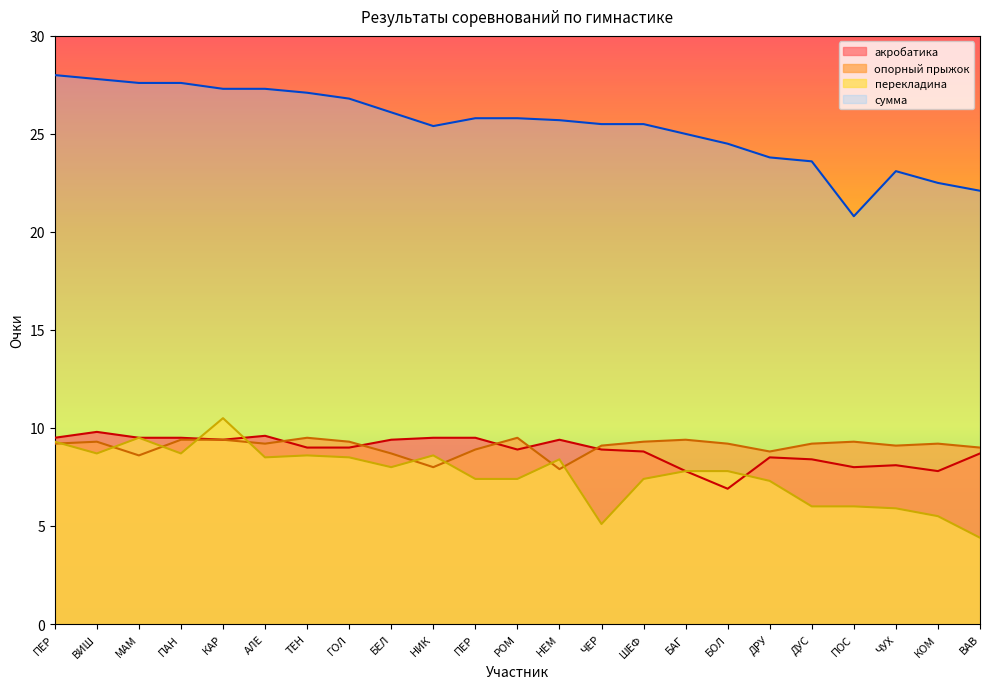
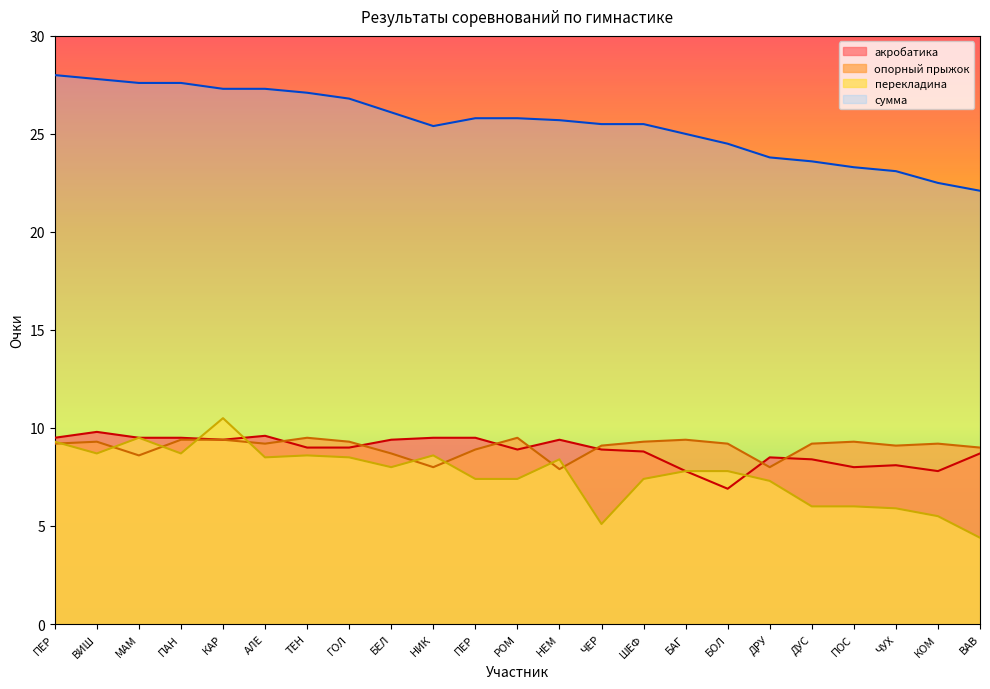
  {
    "акробатика": {
      "ВИШ": 9.8,
      "АЛЕ": 9.6,
      "ТЕН": 9.0,
      "ГОЛ": 9.0,
      "БЕЛ": 9.4,
      "НИК": 9.5,
      "РОМ": 8.9,
      "НЕМ": 9.4,
      "ЧЕР": 8.9,
      "ШЕФ": 8.8,
      "БОЛ": 6.9,
      "ДРУ": 8.5,
      "ДУС": 8.4,
      "ПОС": 8.0,
      "ЧУХ": 8.1,
      "КОМ": 7.8,
      "ВАВ": 8.7
    },
    "опорный прыжок": {
      "ВИШ": 9.3,
      "МАМ": 8.6,
      "АЛЕ": 9.2,
      "ТЕН": 9.5,
      "ГОЛ": 9.3,
      "БЕЛ": 8.7,
      "НИК": 8.0,
      "РОМ": 9.5,
      "НЕМ": 7.9,
      "ЧЕР": 9.1,
      "ШЕФ": 9.3,
      "БАГ": 9.4,
      "БОЛ": 9.2,
-     "ДРУ": 8.8,
+     "ДРУ": 8.0,
      "ДУС": 9.2,
      "ПОС": 9.3,
      "ЧУХ": 9.1,
      "КОМ": 9.2,
      "ВАВ": 9.0
    },
    "перекладина": {
      "ВИШ": 8.7,
      "ПАН": 8.7,
      "КАР": 10.5,
      "АЛЕ": 8.5,
      "ТЕН": 8.6,
      "ГОЛ": 8.5,
      "БЕЛ": 8.0,
      "НИК": 8.6,
      "РОМ": 7.4,
      "НЕМ": 8.4,
      "ЧЕР": 5.1,
      "ШЕФ": 7.4,
      "БОЛ": 7.8,
      "ДРУ": 7.3,
      "ДУС": 6.0,
      "ПОС": 6.0,
      "ЧУХ": 5.9,
      "КОМ": 5.5,
      "ВАВ": 4.4
    },
    "сумма": {
      "ВИШ": 27.8,
      "МАМ": 27.6,
      "ПАН": 27.6,
      "КАР": 27.3,
      "АЛЕ": 27.3,
      "ТЕН": 27.1,
      "ГОЛ": 26.8,
      "БЕЛ": 26.1,
      "НИК": 25.4,
      "РОМ": 25.8,
      "НЕМ": 25.7,
      "ЧЕР": 25.5,
      "ШЕФ": 25.5,
      "БАГ": 25.0,
      "БОЛ": 24.5,
      "ДРУ": 23.8,
      "ДУС": 23.6,
-     "ПОС": 20.8,
+     "ПОС": 23.3,
      "ЧУХ": 23.1,
      "КОМ": 22.5,
      "ВАВ": 22.1
    }
  }
